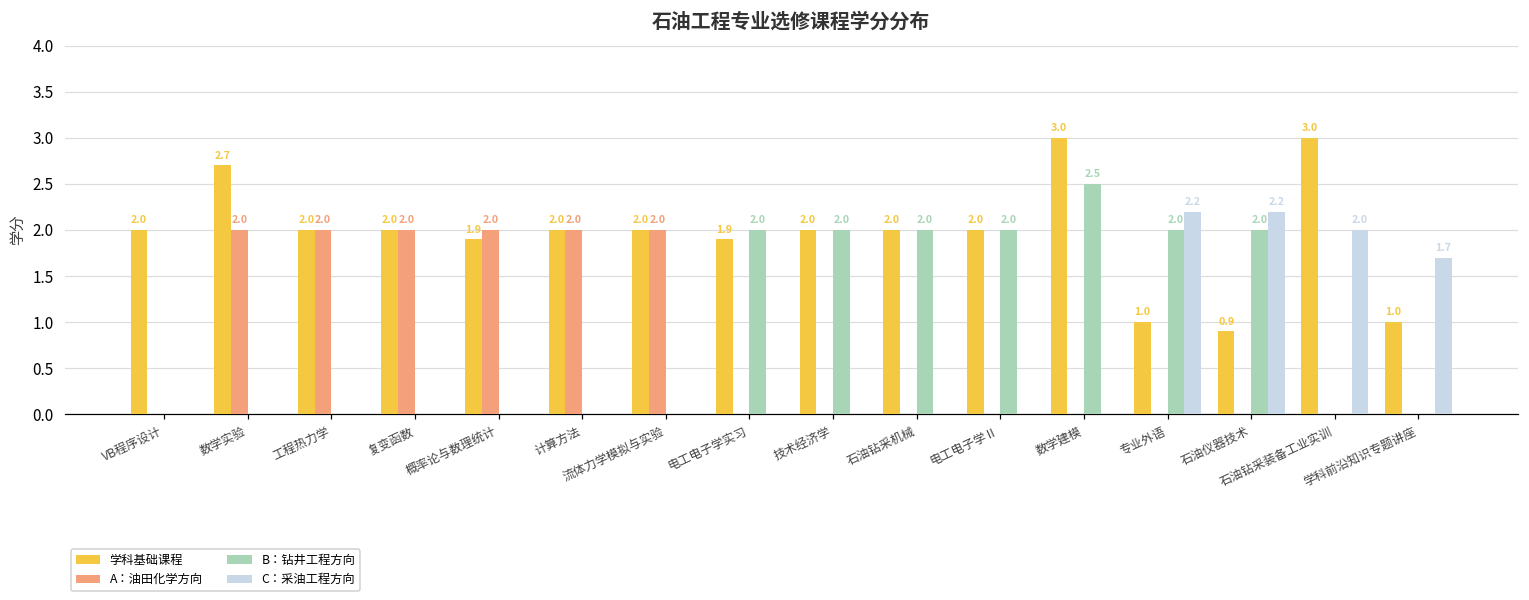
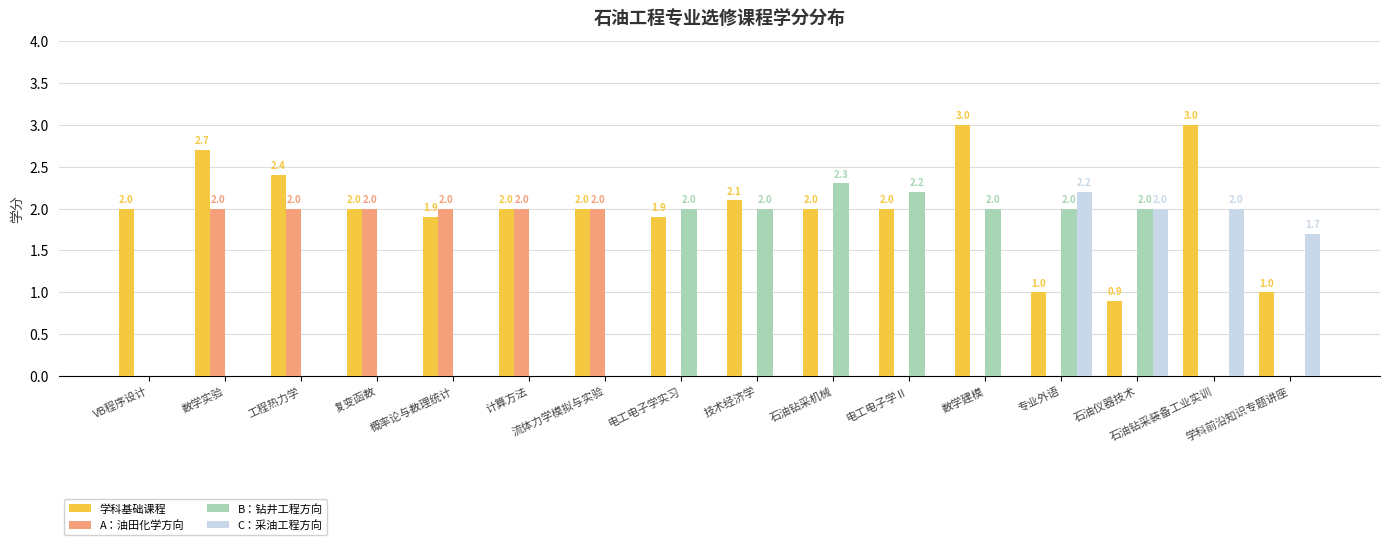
  {
    "学科基础课程": {
      "VB程序设计": 2.0,
      "数学实验": 2.7,
-     "工程热力学": 2.0,
+     "工程热力学": 2.4,
      "复变函数": 2.0,
      "概率论与数理统计": 1.9,
      "计算方法": 2.0,
      "流体力学模拟与实验": 2.0,
      "电工电子学实习": 1.9,
-     "技术经济学": 2.0,
+     "技术经济学": 2.1,
      "石油钻采机械": 2.0,
      "电工电子学Ⅱ": 2.0,
      "数学建模": 3.0,
      "专业外语": 1.0,
      "石油仪器技术": 0.9,
      "石油钻采装备工业实训": 3.0,
      "学科前沿知识专题讲座": 1.0
    },
    "A：油田化学方向": {
      "数学实验": 2.0,
      "工程热力学": 2.0,
      "复变函数": 2.0,
      "概率论与数理统计": 2.0,
      "计算方法": 2.0,
      "流体力学模拟与实验": 2.0
    },
    "B：钻井工程方向": {
      "电工电子学实习": 2.0,
      "技术经济学": 2.0,
-     "石油钻采机械": 2.0,
-     "电工电子学Ⅱ": 2.0,
-     "数学建模": 2.5,
+     "石油钻采机械": 2.3,
+     "电工电子学Ⅱ": 2.2,
+     "数学建模": 2.0,
      "专业外语": 2.0,
      "石油仪器技术": 2.0
    },
    "C：采油工程方向": {
      "专业外语": 2.2,
-     "石油仪器技术": 2.2,
+     "石油仪器技术": 2.0,
      "石油钻采装备工业实训": 2.0,
      "学科前沿知识专题讲座": 1.7
    }
  }
